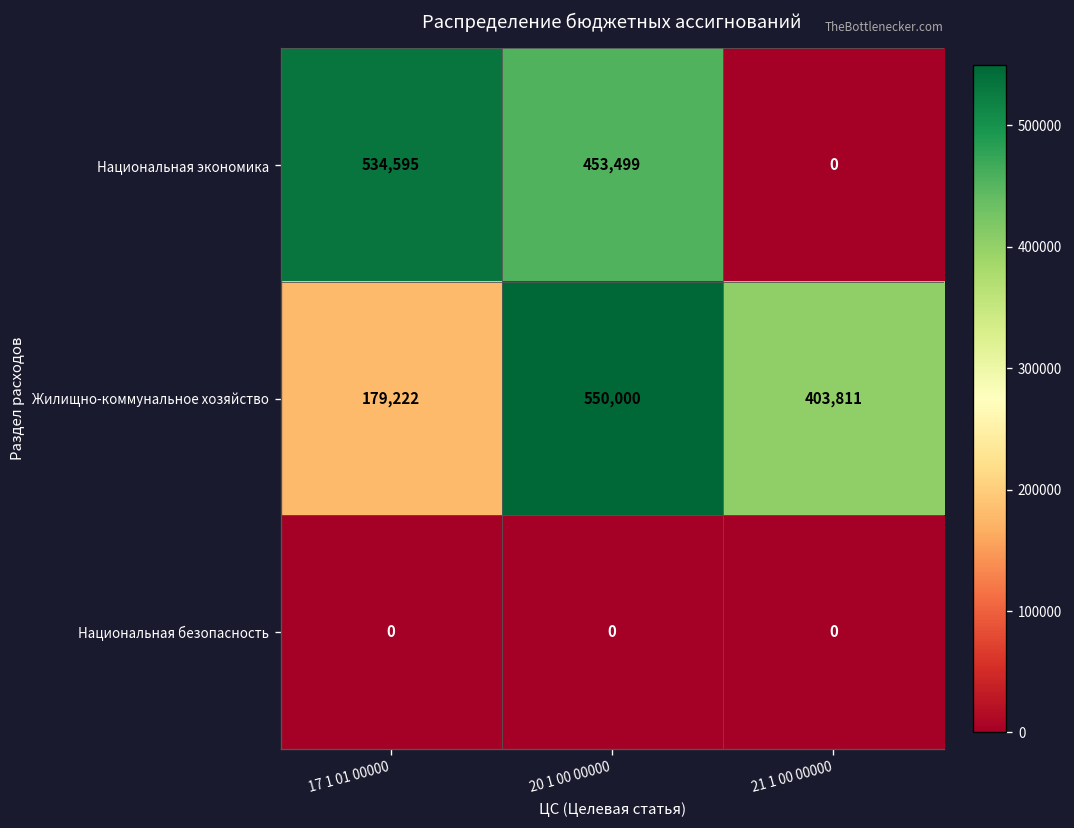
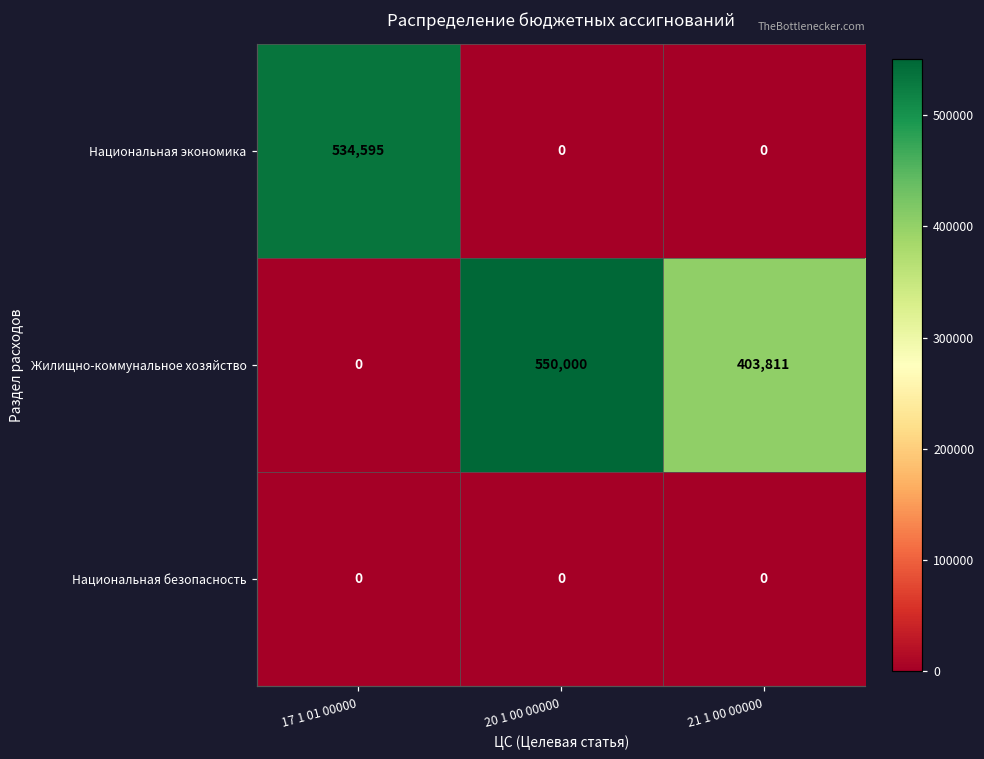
  {
    "Национальная экономика": {
      "17 1 01 00000": "534,595",
-     "20 1 00 00000": "453,499",
+     "20 1 00 00000": "0",
      "21 1 00 00000": "0"
    },
    "Жилищно-коммунальное хозяйство": {
-     "17 1 01 00000": "179,222",
+     "17 1 01 00000": "0",
      "20 1 00 00000": "550,000",
      "21 1 00 00000": "403,811"
    },
    "Национальная безопасность": {
      "17 1 01 00000": "0",
      "20 1 00 00000": "0",
      "21 1 00 00000": "0"
    }
  }
